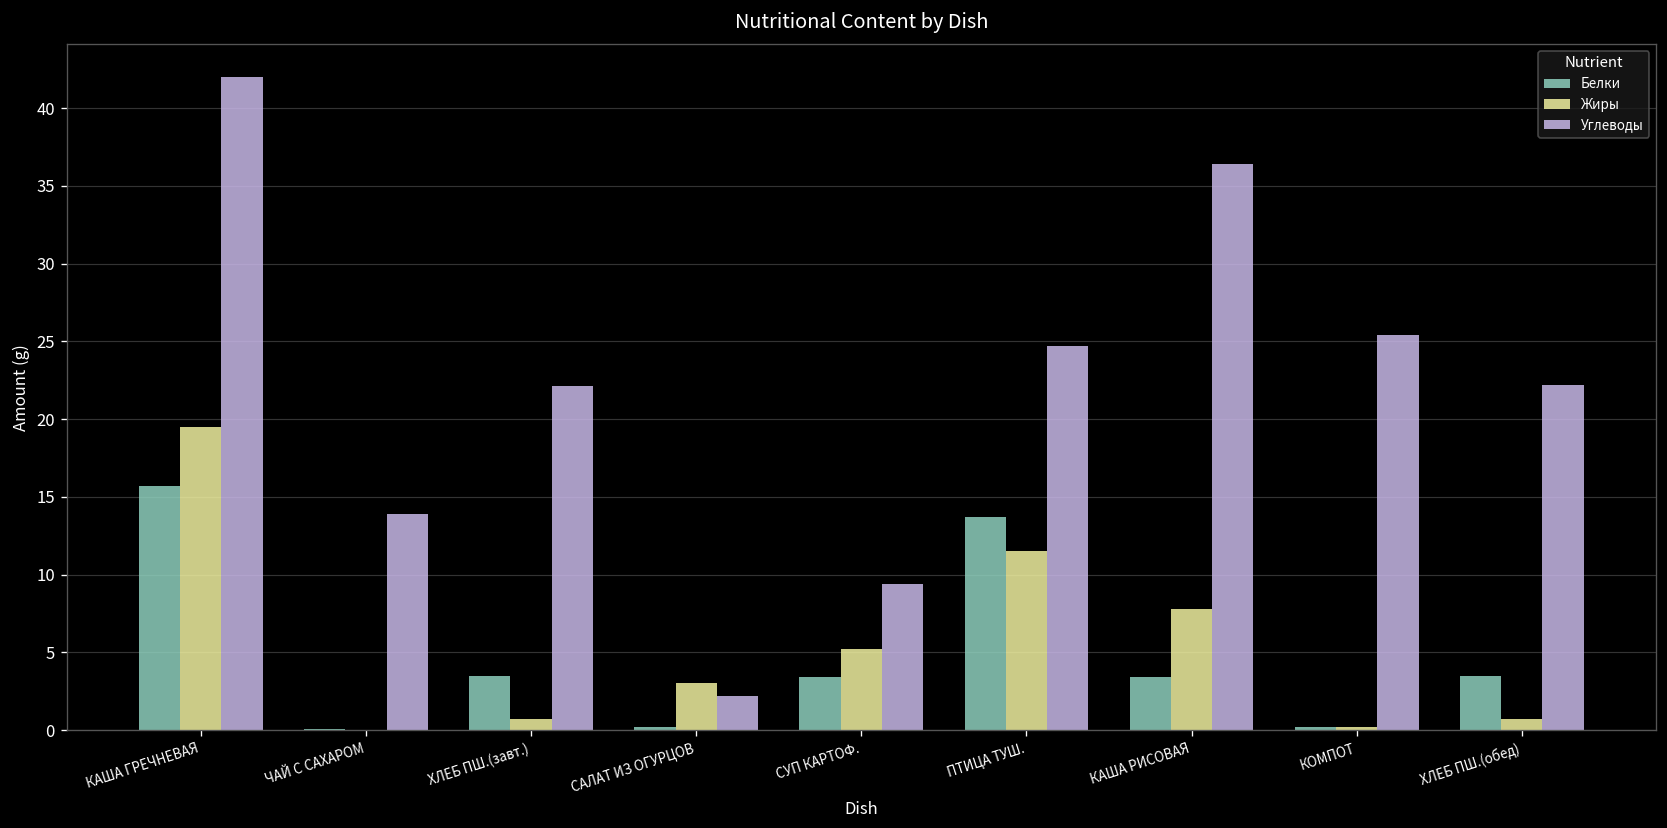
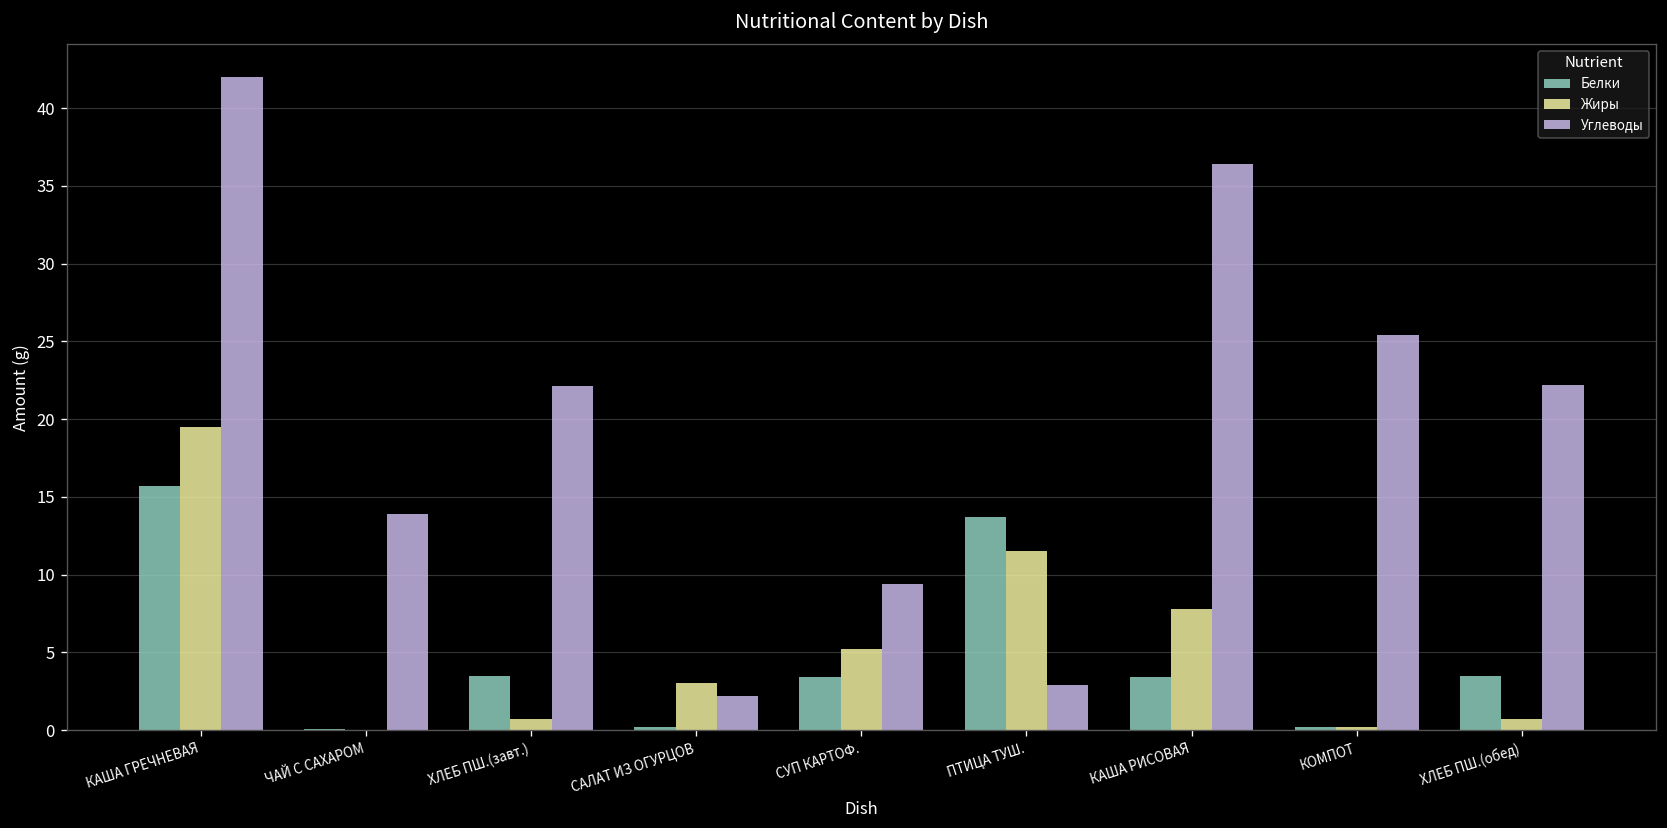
  {
    "Белки": {
      "КАША ГРЕЧНЕВАЯ": 15.7,
      "ХЛЕБ ПШ.(завт.)": 3.5,
      "САЛАТ ИЗ ОГУРЦОВ": 0.2,
      "СУП КАРТОФ.": 3.4,
      "ПТИЦА ТУШ.": 13.7,
      "КАША РИСОВАЯ": 3.4,
      "КОМПОТ": 0.2,
      "ХЛЕБ ПШ.(обед)": 3.5
    },
    "Жиры": {
      "КАША ГРЕЧНЕВАЯ": 19.5,
      "ЧАЙ С САХАРОМ": 0.0,
      "ХЛЕБ ПШ.(завт.)": 0.7,
      "САЛАТ ИЗ ОГУРЦОВ": 3.0,
      "СУП КАРТОФ.": 5.2,
      "ПТИЦА ТУШ.": 11.5,
      "КАША РИСОВАЯ": 7.8,
      "КОМПОТ": 0.2,
      "ХЛЕБ ПШ.(обед)": 0.7
    },
    "Углеводы": {
      "КАША ГРЕЧНЕВАЯ": 42.0,
      "ЧАЙ С САХАРОМ": 13.9,
      "ХЛЕБ ПШ.(завт.)": 22.1,
      "САЛАТ ИЗ ОГУРЦОВ": 2.2,
      "СУП КАРТОФ.": 9.4,
-     "ПТИЦА ТУШ.": 24.7,
+     "ПТИЦА ТУШ.": 2.9,
      "КАША РИСОВАЯ": 36.4,
      "КОМПОТ": 25.4,
      "ХЛЕБ ПШ.(обед)": 22.2
    }
  }
